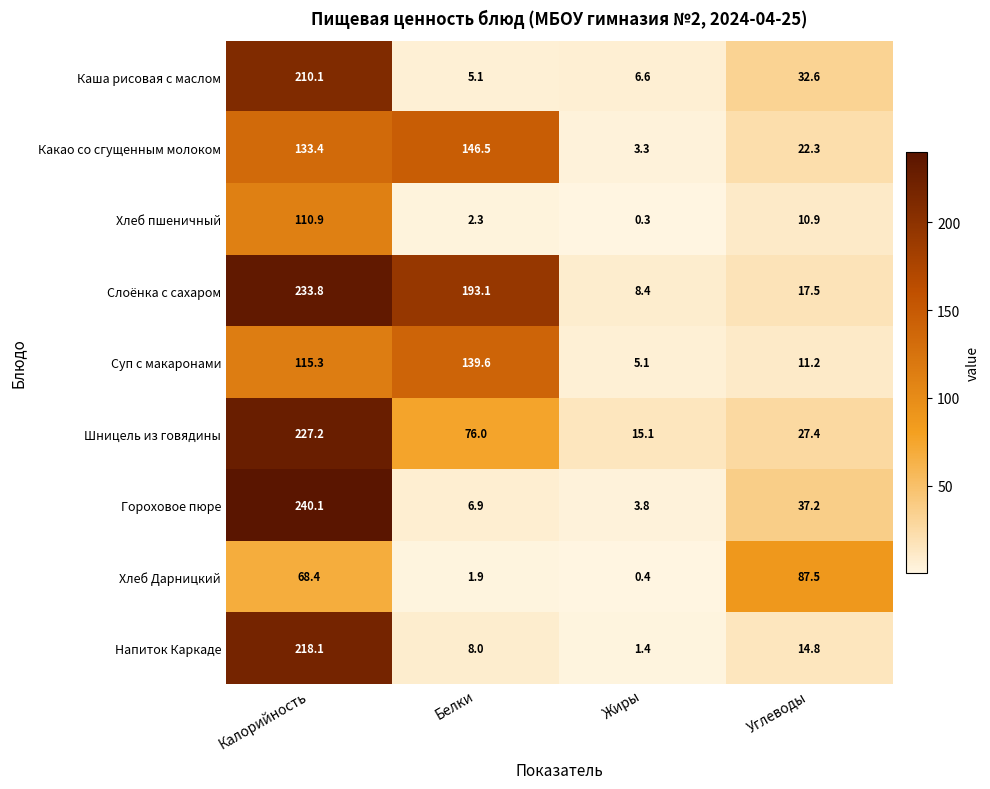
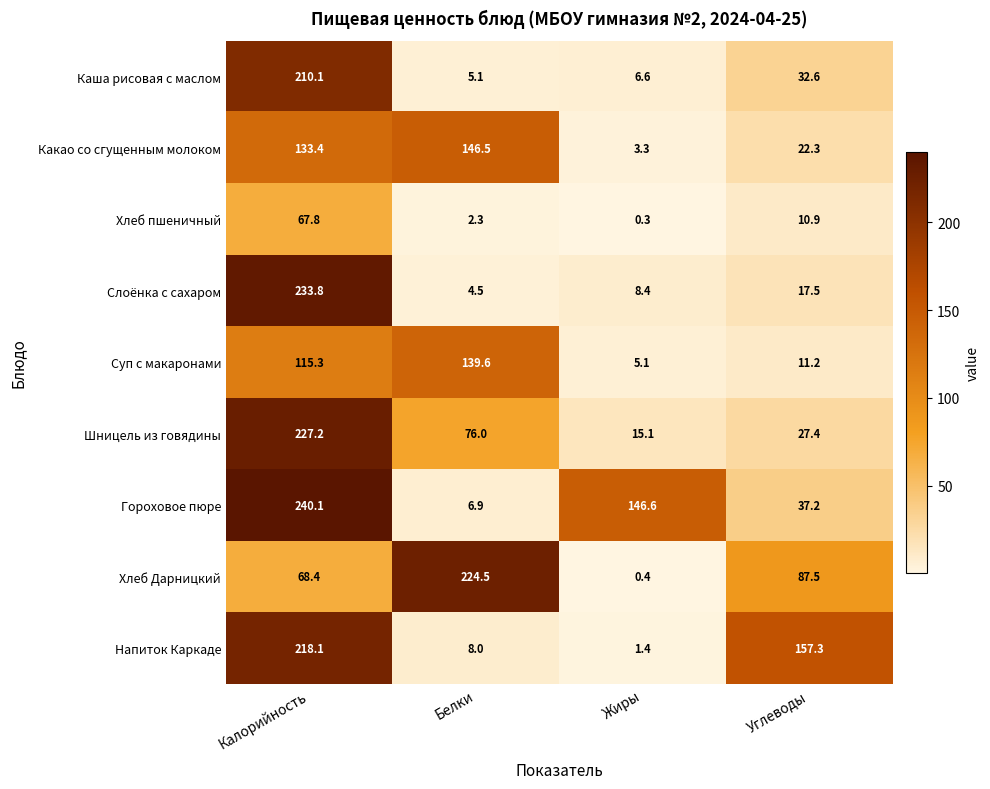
  {
    "Каша рисовая с маслом": {
      "Калорийность": 210.1,
      "Белки": 5.1,
      "Жиры": 6.6,
      "Углеводы": 32.6
    },
    "Какао со сгущенным молоком": {
      "Калорийность": 133.4,
      "Белки": 146.5,
      "Жиры": 3.3,
      "Углеводы": 22.3
    },
    "Хлеб пшеничный": {
-     "Калорийность": 110.9,
+     "Калорийность": 67.8,
      "Белки": 2.3,
      "Жиры": 0.3,
      "Углеводы": 10.9
    },
    "Слоёнка с сахаром": {
      "Калорийность": 233.8,
-     "Белки": 193.1,
+     "Белки": 4.5,
      "Жиры": 8.4,
      "Углеводы": 17.5
    },
    "Суп с макаронами": {
      "Калорийность": 115.3,
      "Белки": 139.6,
      "Жиры": 5.1,
      "Углеводы": 11.2
    },
    "Шницель из говядины": {
      "Калорийность": 227.2,
      "Белки": 76.0,
      "Жиры": 15.1,
      "Углеводы": 27.4
    },
    "Гороховое пюре": {
      "Калорийность": 240.1,
      "Белки": 6.9,
-     "Жиры": 3.8,
+     "Жиры": 146.6,
      "Углеводы": 37.2
    },
    "Хлеб Дарницкий": {
      "Калорийность": 68.4,
-     "Белки": 1.9,
+     "Белки": 224.5,
      "Жиры": 0.4,
      "Углеводы": 87.5
    },
    "Напиток Каркаде": {
      "Калорийность": 218.1,
      "Белки": 8.0,
      "Жиры": 1.4,
-     "Углеводы": 14.8
+     "Углеводы": 157.3
    }
  }
